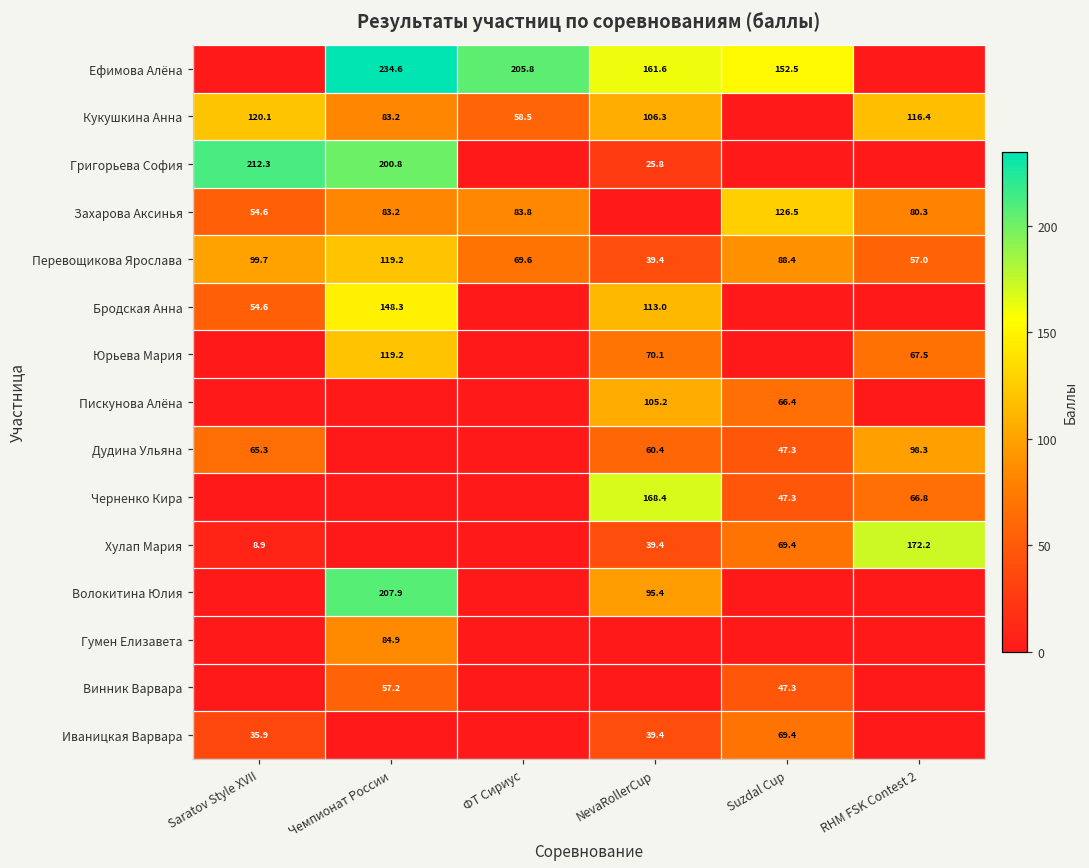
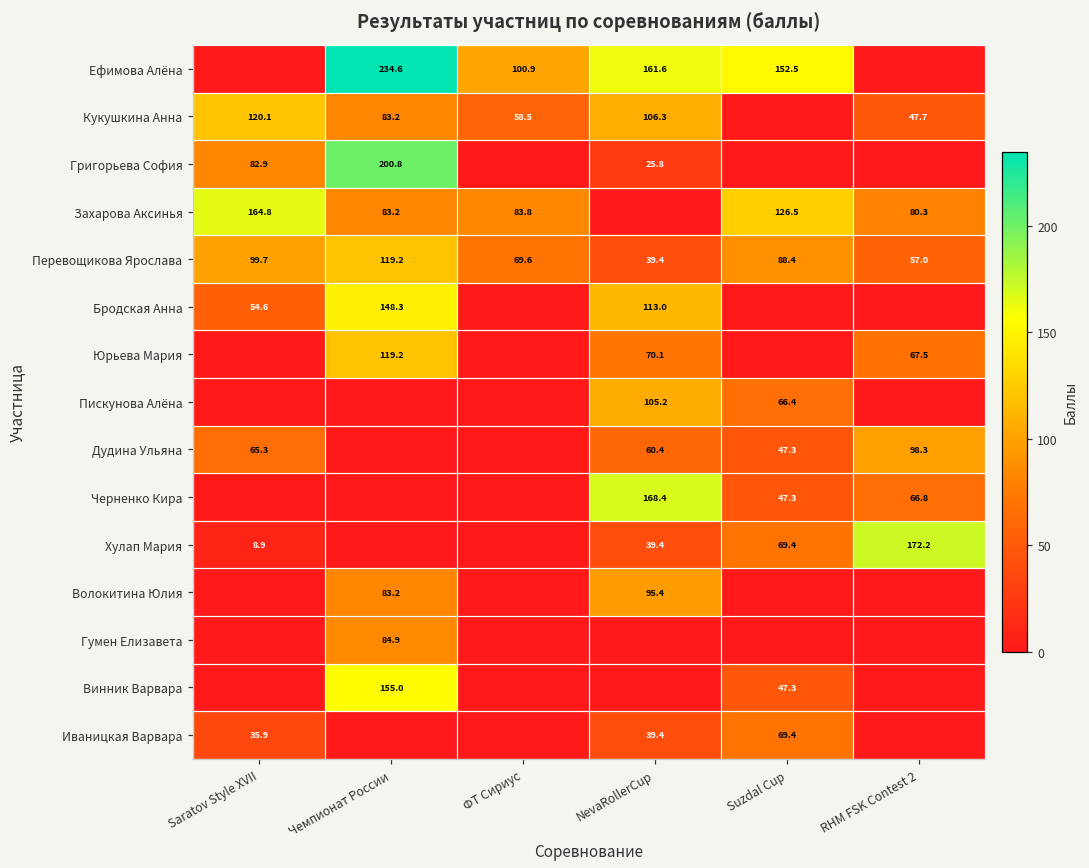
  {
    "Ефимова Алёна": {
      "Чемпионат России": 234.6,
-     "ФТ Сириус": 205.8,
+     "ФТ Сириус": 100.9,
      "NevaRollerCup": 161.6,
      "Suzdal Cup": 152.5
    },
    "Кукушкина Анна": {
      "Saratov Style XVII": 120.1,
      "Чемпионат России": 83.2,
      "ФТ Сириус": 58.5,
      "NevaRollerCup": 106.3,
-     "RHM FSK Contest 2": 116.4
+     "RHM FSK Contest 2": 47.7
    },
    "Григорьева София": {
-     "Saratov Style XVII": 212.3,
+     "Saratov Style XVII": 82.9,
      "Чемпионат России": 200.8,
      "NevaRollerCup": 25.8
    },
    "Захарова Аксинья": {
-     "Saratov Style XVII": 54.6,
+     "Saratov Style XVII": 164.8,
      "Чемпионат России": 83.2,
      "ФТ Сириус": 83.8,
      "Suzdal Cup": 126.5,
      "RHM FSK Contest 2": 80.3
    },
    "Перевощикова Ярослава": {
      "Saratov Style XVII": 99.7,
      "Чемпионат России": 119.2,
      "ФТ Сириус": 69.6,
      "NevaRollerCup": 39.4,
      "Suzdal Cup": 88.4,
      "RHM FSK Contest 2": 57.0
    },
    "Бродская Анна": {
      "Saratov Style XVII": 54.6,
      "Чемпионат России": 148.3,
      "NevaRollerCup": 113.0
    },
    "Юрьева Мария": {
      "Чемпионат России": 119.2,
      "NevaRollerCup": 70.1,
      "RHM FSK Contest 2": 67.5
    },
    "Пискунова Алёна": {
      "NevaRollerCup": 105.2,
      "Suzdal Cup": 66.4
    },
    "Дудина Ульяна": {
      "Saratov Style XVII": 65.3,
      "NevaRollerCup": 60.4,
      "Suzdal Cup": 47.3,
      "RHM FSK Contest 2": 98.3
    },
    "Черненко Кира": {
      "NevaRollerCup": 168.4,
      "Suzdal Cup": 47.3,
      "RHM FSK Contest 2": 66.8
    },
    "Хулап Мария": {
      "Saratov Style XVII": 8.9,
      "NevaRollerCup": 39.4,
      "Suzdal Cup": 69.4,
      "RHM FSK Contest 2": 172.2
    },
    "Волокитина Юлия": {
-     "Чемпионат России": 207.9,
+     "Чемпионат России": 83.2,
      "NevaRollerCup": 95.4
    },
    "Гумен Елизавета": {
      "Чемпионат России": 84.9
    },
    "Винник Варвара": {
-     "Чемпионат России": 57.2,
+     "Чемпионат России": 155.0,
      "Suzdal Cup": 47.3
    },
    "Иваницкая Варвара": {
      "Saratov Style XVII": 35.9,
      "NevaRollerCup": 39.4,
      "Suzdal Cup": 69.4
    }
  }
